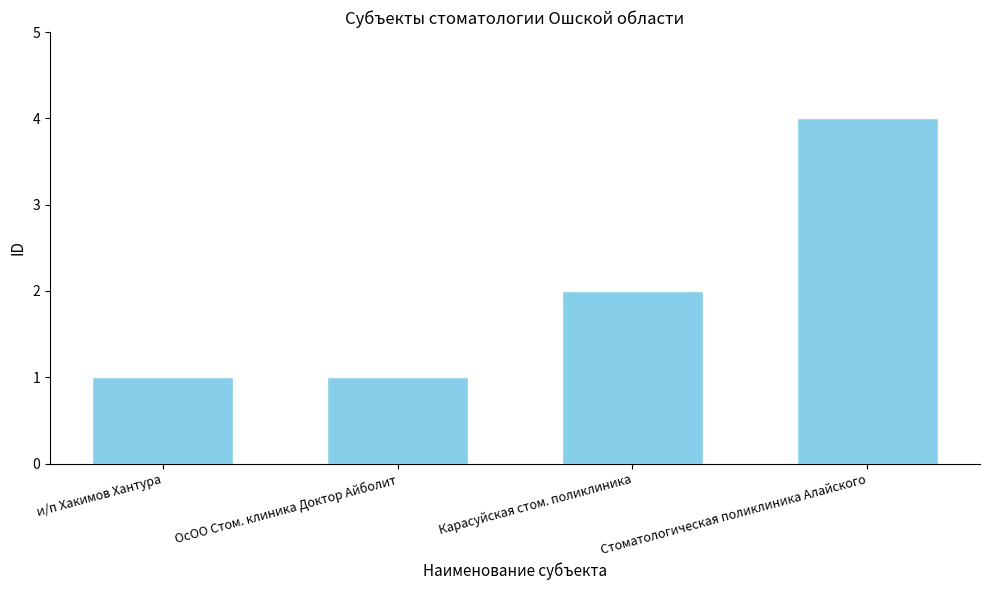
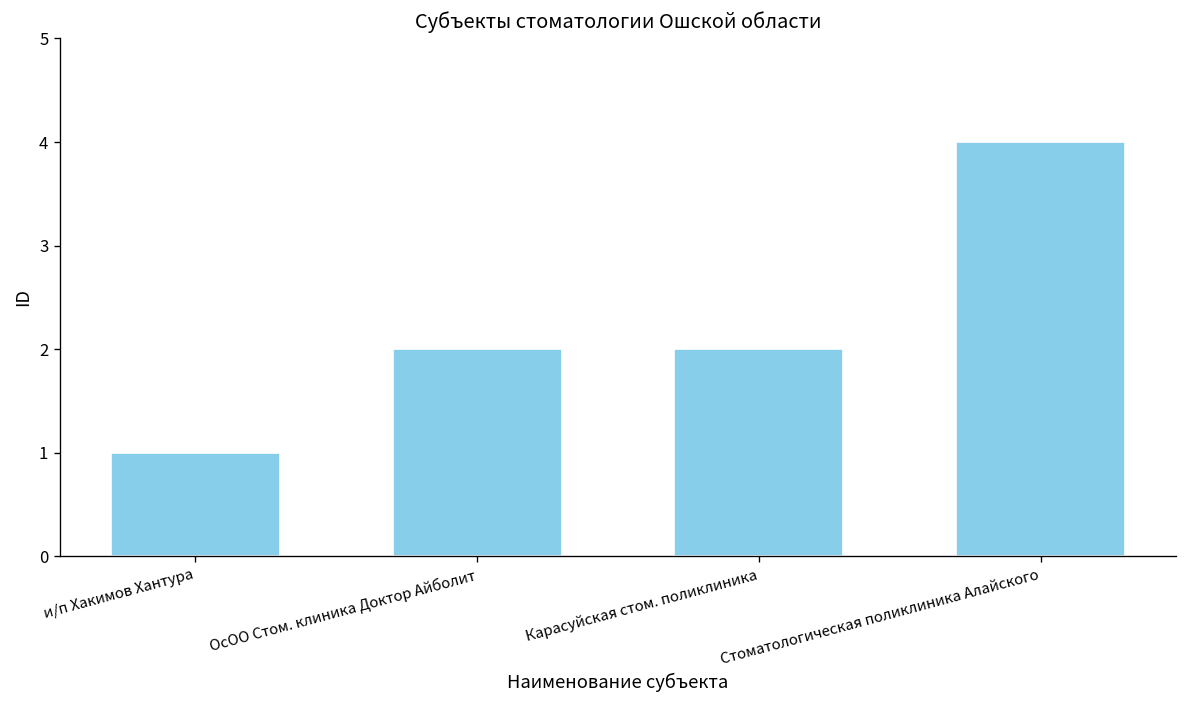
  {
    "и/п Хакимов Хантура": 1,
-   "ОсОО Стом. клиника Доктор Айболит": 1,
+   "ОсОО Стом. клиника Доктор Айболит": 2,
    "Карасуйская стом. поликлиника": 2,
    "Стоматологическая поликлиника Алайского": 4
  }
